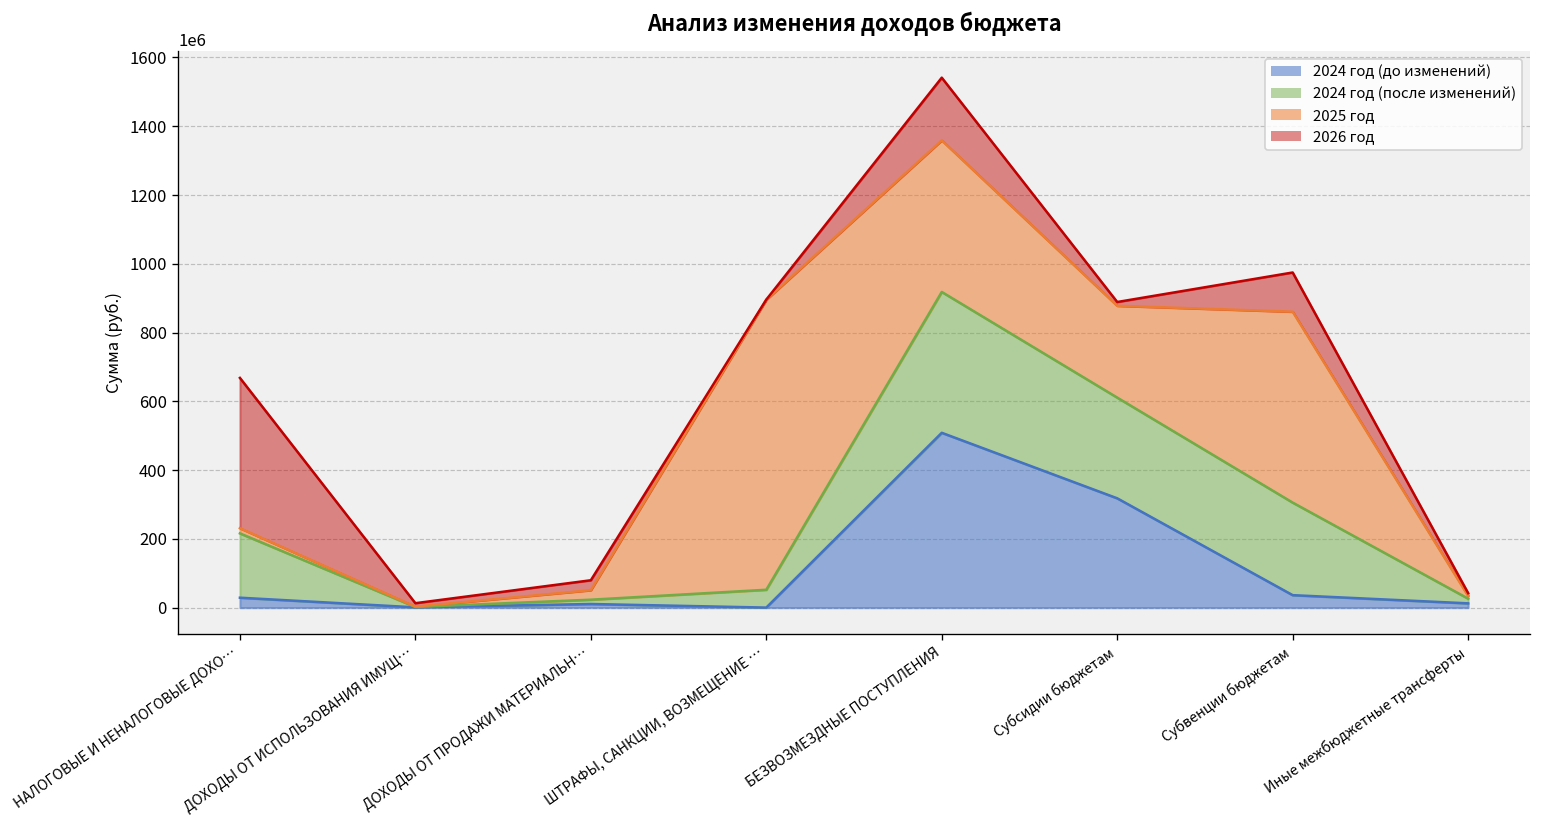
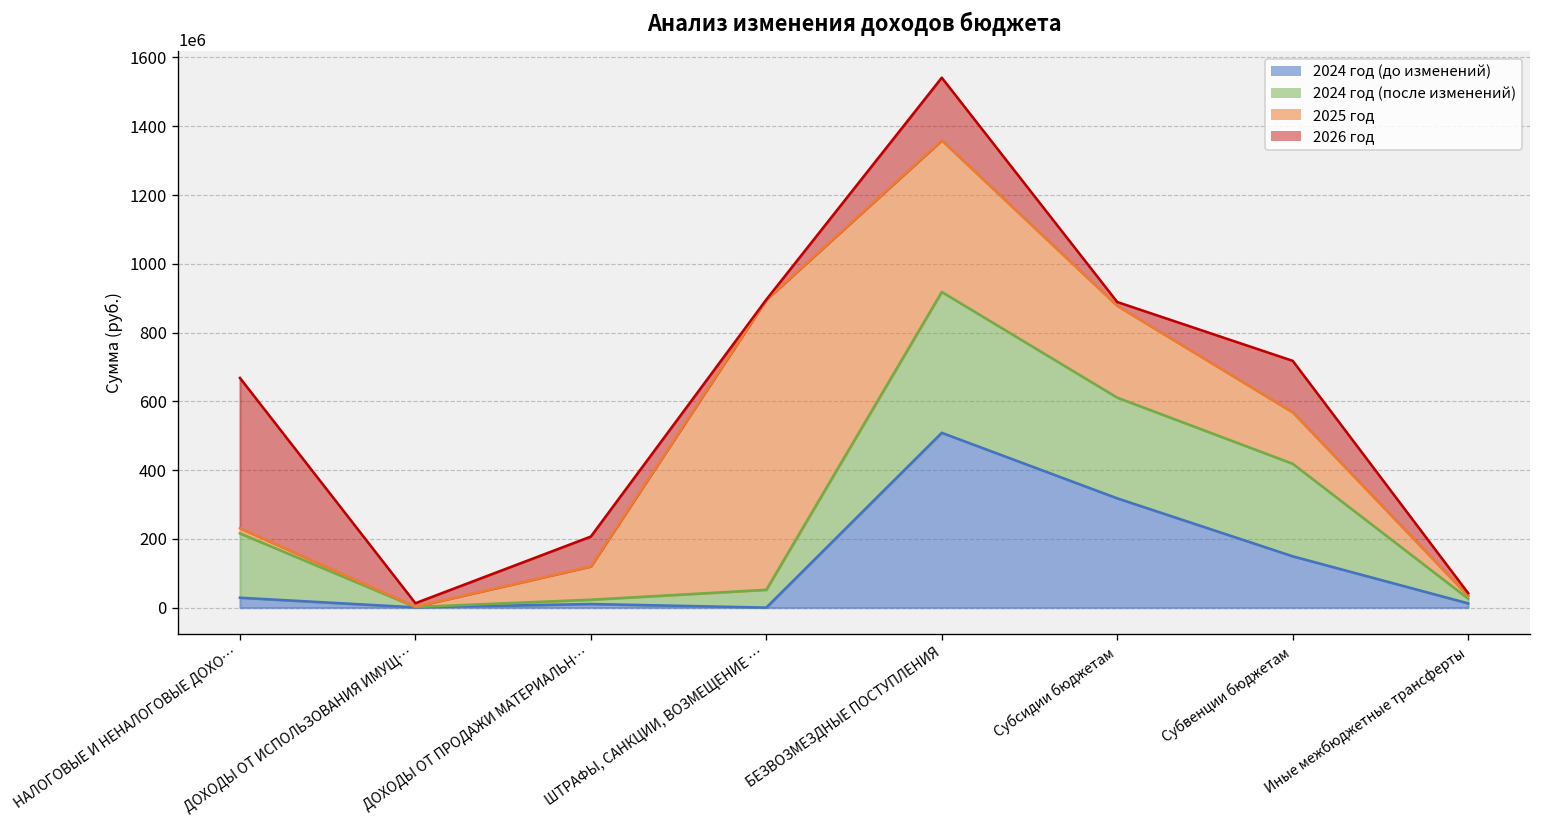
  {
    "2024 год (до изменений)": {
      "НАЛОГОВЫЕ И НЕНАЛОГОВЫЕ ДОХО…": 30000000,
      "ДОХОДЫ ОТ ПРОДАЖИ МАТЕРИАЛЬН…": 10000000,
      "ШТРАФЫ, САНКЦИИ, ВОЗМЕЩЕНИЕ …": 0,
      "БЕЗВОЗМЕЗДНЫЕ ПОСТУПЛЕНИЯ": 510000000,
      "Субсидии бюджетам": 320000000,
-     "Субвенции бюджетам": 40000000,
+     "Субвенции бюджетам": 150000000,
      "Иные межбюджетные трансферты": 10000000
    },
    "2024 год (после изменений)": {
      "НАЛОГОВЫЕ И НЕНАЛОГОВЫЕ ДОХО…": 190000000,
      "ДОХОДЫ ОТ ПРОДАЖИ МАТЕРИАЛЬН…": 10000000,
      "ШТРАФЫ, САНКЦИИ, ВОЗМЕЩЕНИЕ …": 50000000,
      "БЕЗВОЗМЕЗДНЫЕ ПОСТУПЛЕНИЯ": 410000000,
      "Субсидии бюджетам": 290000000,
      "Субвенции бюджетам": 270000000
    },
    "2025 год": {
      "НАЛОГОВЫЕ И НЕНАЛОГОВЫЕ ДОХО…": 20000000,
-     "ДОХОДЫ ОТ ПРОДАЖИ МАТЕРИАЛЬН…": 30000000,
+     "ДОХОДЫ ОТ ПРОДАЖИ МАТЕРИАЛЬН…": 100000000,
      "БЕЗВОЗМЕЗДНЫЕ ПОСТУПЛЕНИЯ": 440000000,
      "Субсидии бюджетам": 270000000,
-     "Субвенции бюджетам": 560000000
+     "Субвенции бюджетам": 150000000
    },
    "2026 год": {
      "НАЛОГОВЫЕ И НЕНАЛОГОВЫЕ ДОХО…": 440000000,
      "ДОХОДЫ ОТ ИСПОЛЬЗОВАНИЯ ИМУЩ…": 10000000,
-     "ДОХОДЫ ОТ ПРОДАЖИ МАТЕРИАЛЬН…": 30000000,
+     "ДОХОДЫ ОТ ПРОДАЖИ МАТЕРИАЛЬН…": 90000000,
      "БЕЗВОЗМЕЗДНЫЕ ПОСТУПЛЕНИЯ": 180000000,
      "Субсидии бюджетам": 10000000,
-     "Субвенции бюджетам": 110000000
+     "Субвенции бюджетам": 150000000
    }
  }
